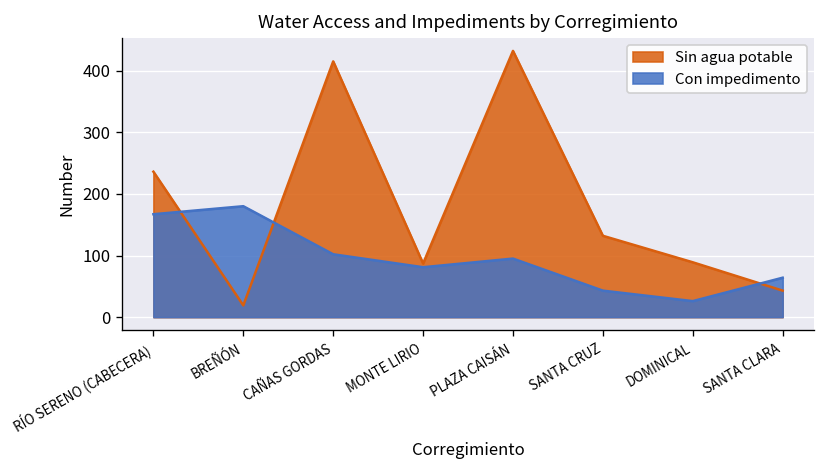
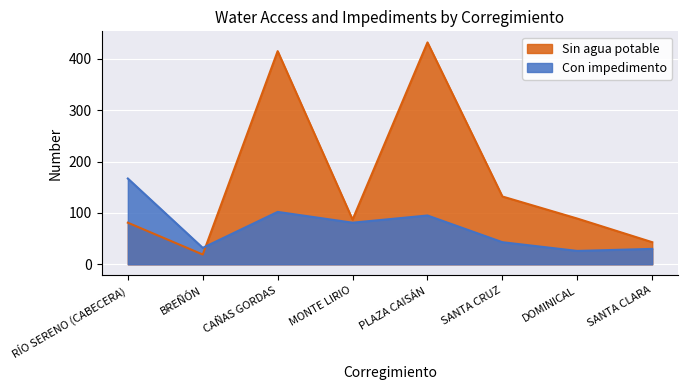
  {
    "Sin agua potable": {
-     "RÍO SERENO (CABECERA)": 240,
+     "RÍO SERENO (CABECERA)": 80,
      "BREÑÓN": 20,
      "CAÑAS GORDAS": 420,
      "MONTE LIRIO": 90,
      "PLAZA CAISÁN": 430,
      "SANTA CRUZ": 130,
      "DOMINICAL": 90,
      "SANTA CLARA": 40
    },
    "Con impedimento": {
      "RÍO SERENO (CABECERA)": 170,
-     "BREÑÓN": 180,
+     "BREÑÓN": 30,
      "CAÑAS GORDAS": 100,
      "MONTE LIRIO": 80,
      "PLAZA CAISÁN": 100,
      "SANTA CRUZ": 40,
      "DOMINICAL": 30,
-     "SANTA CLARA": 60
+     "SANTA CLARA": 30
    }
  }
